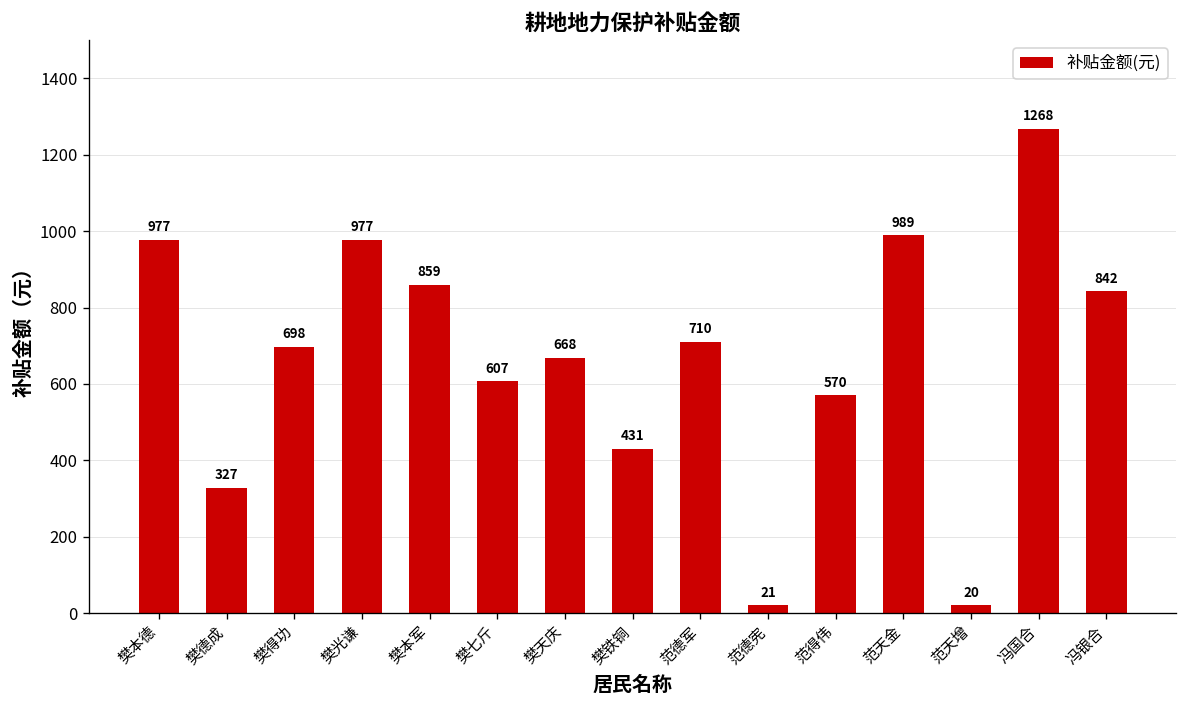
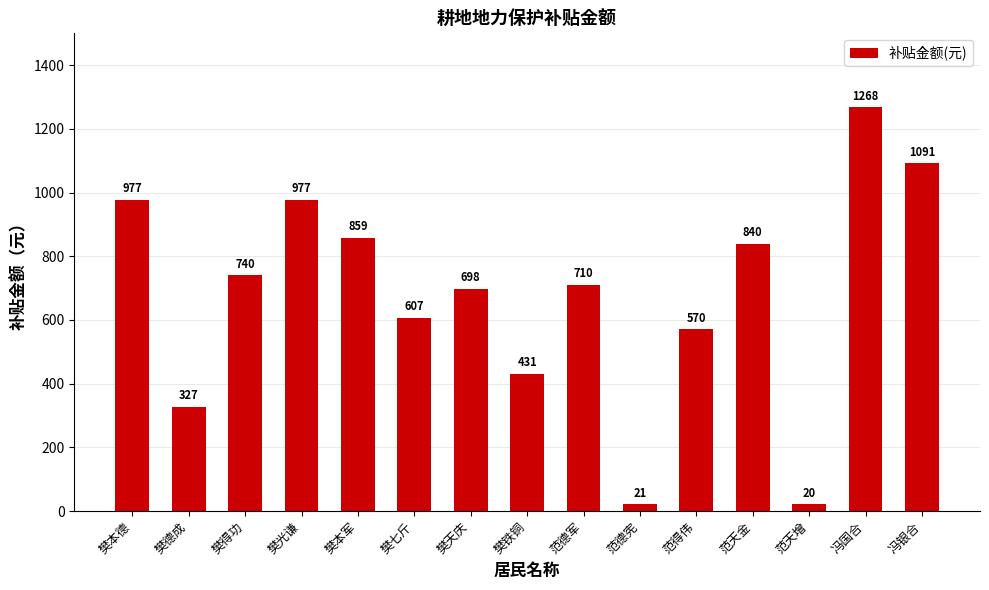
  {
    "樊本德": 977,
    "樊德成": 327,
-   "樊得功": 698,
+   "樊得功": 740,
    "樊光谦": 977,
    "樊本军": 859,
    "樊七斤": 607,
-   "樊天庆": 668,
+   "樊天庆": 698,
    "樊铁铜": 431,
    "范德军": 710,
    "范德宪": 21,
    "范得伟": 570,
-   "范天金": 989,
+   "范天金": 840,
    "范天增": 20,
    "冯国合": 1268,
-   "冯银合": 842
+   "冯银合": 1091
  }
